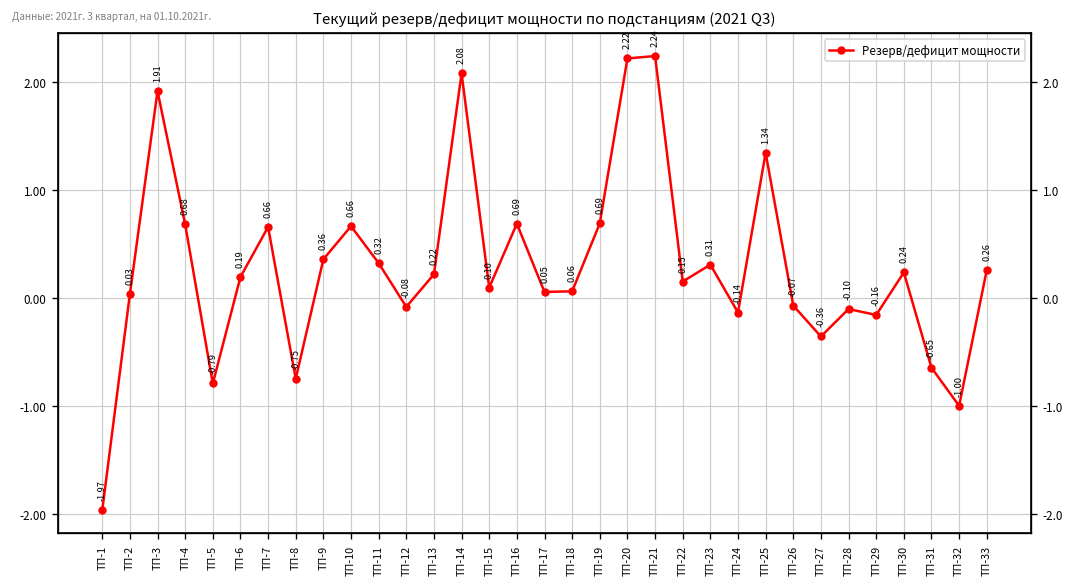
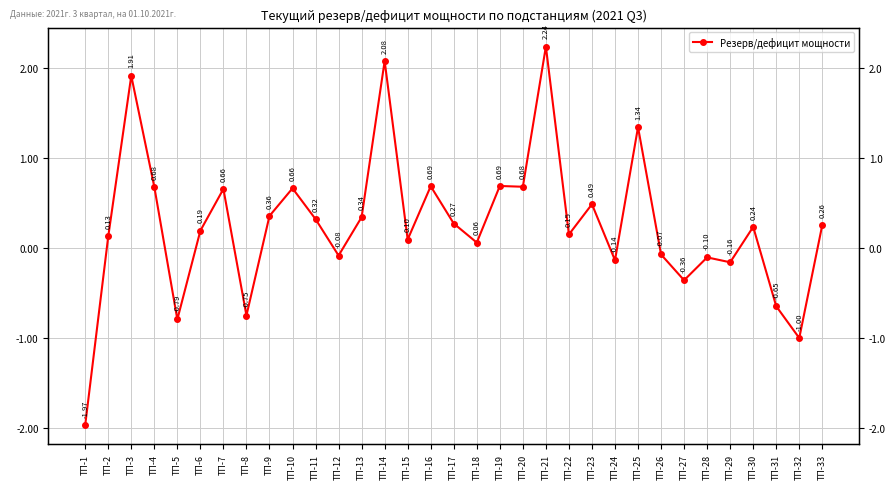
  {
    "ТП-1": -1.97,
-   "ТП-2": 0.03,
+   "ТП-2": 0.13,
    "ТП-3": 1.91,
    "ТП-4": 0.68,
    "ТП-5": -0.79,
    "ТП-6": 0.19,
    "ТП-7": 0.66,
    "ТП-8": -0.75,
    "ТП-9": 0.36,
    "ТП-10": 0.66,
    "ТП-11": 0.32,
    "ТП-12": -0.08,
-   "ТП-13": 0.22,
+   "ТП-13": 0.34,
    "ТП-14": 2.08,
    "ТП-15": 0.10,
    "ТП-16": 0.69,
-   "ТП-17": 0.05,
+   "ТП-17": 0.27,
    "ТП-18": 0.06,
    "ТП-19": 0.69,
-   "ТП-20": 2.22,
+   "ТП-20": 0.68,
    "ТП-21": 2.24,
    "ТП-22": 0.15,
-   "ТП-23": 0.31,
+   "ТП-23": 0.49,
    "ТП-24": -0.14,
    "ТП-25": 1.34,
    "ТП-26": -0.07,
    "ТП-27": -0.36,
    "ТП-28": -0.10,
    "ТП-29": -0.16,
    "ТП-30": 0.24,
    "ТП-31": -0.65,
    "ТП-32": -1.00,
    "ТП-33": 0.26
  }
